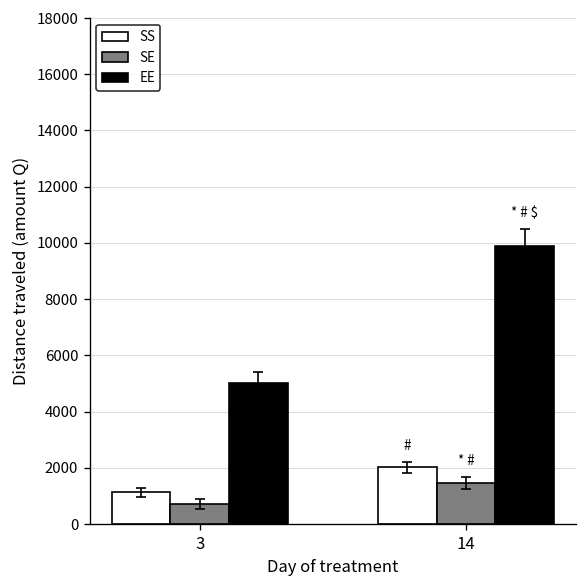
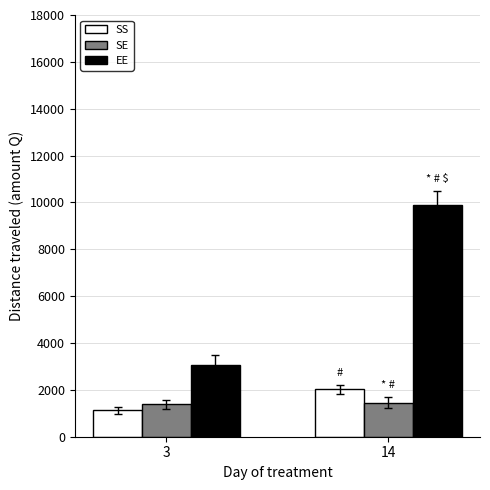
  {
    "SS": {
      "3": 1100,
      "14": 2000
    },
    "SE": {
-     "3": 700,
+     "3": 1400,
      "14": 1500
    },
    "EE": {
-     "3": 5000,
+     "3": 3100,
      "14": 9900
    }
  }
